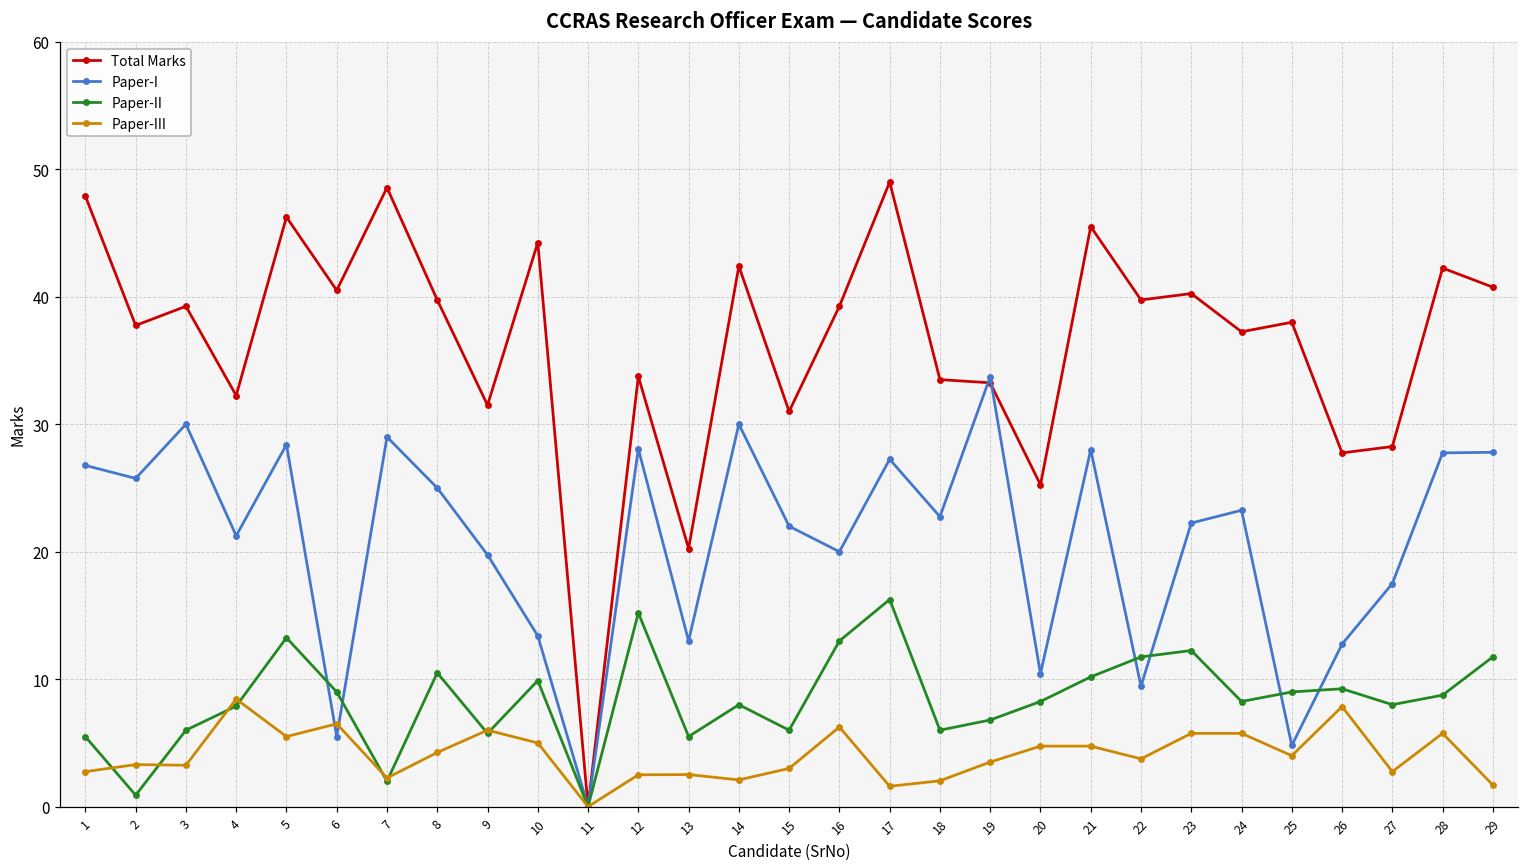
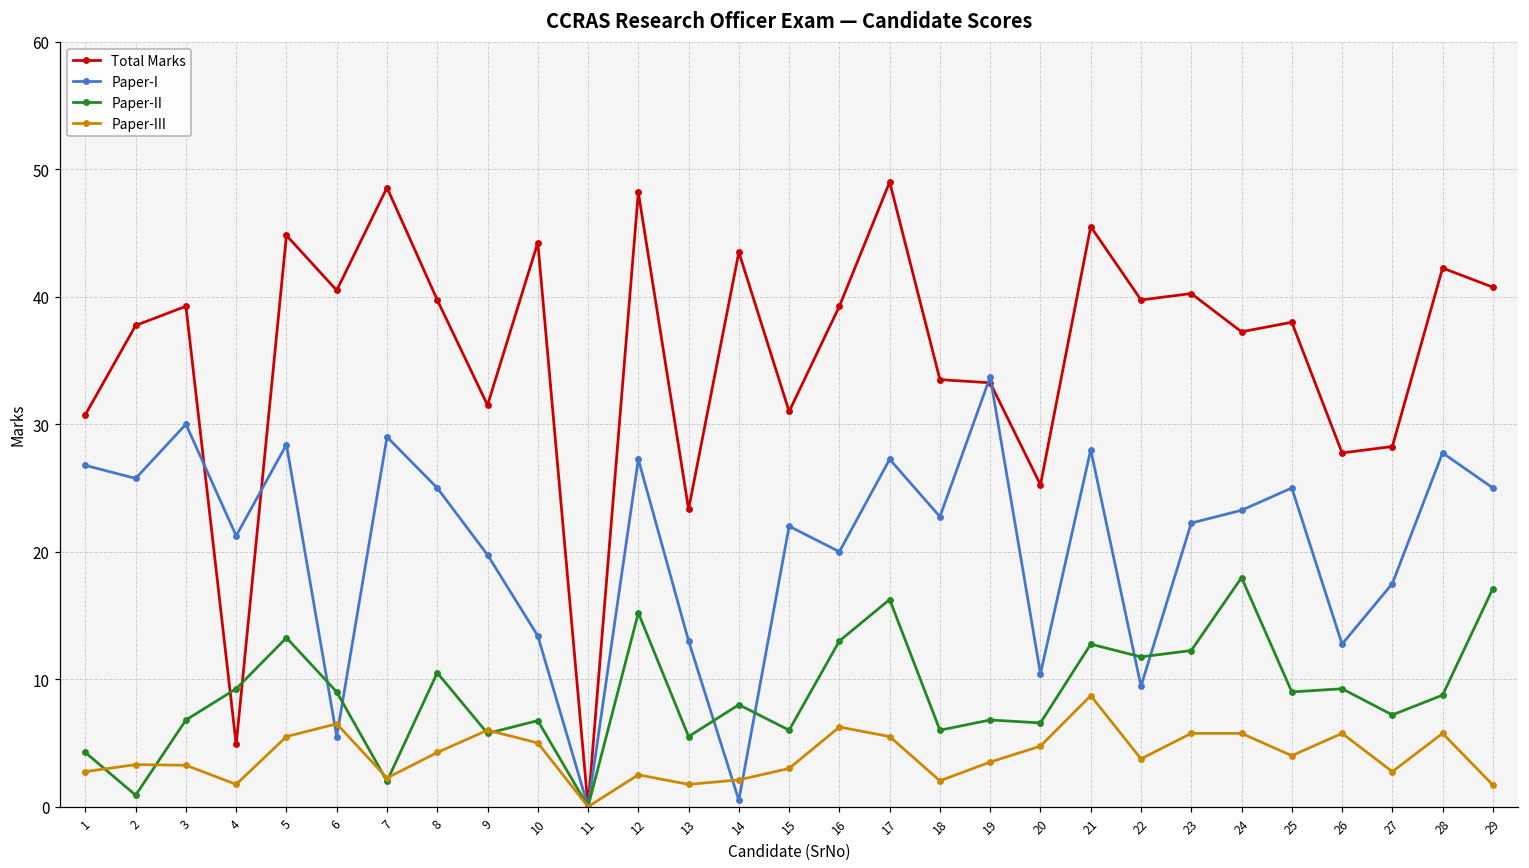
  {
    "Total Marks": {
-     "1": 47.9,
+     "1": 30.8,
      "2": 37.8,
      "3": 39.3,
-     "4": 32.3,
-     "5": 46.3,
+     "4": 4.9,
+     "5": 44.8,
      "6": 40.5,
      "7": 48.6,
      "8": 39.8,
      "9": 31.5,
      "10": 44.3,
-     "12": 33.8,
-     "13": 20.3,
-     "14": 42.4,
+     "12": 48.2,
+     "13": 23.3,
+     "14": 43.5,
      "15": 31.0,
      "16": 39.3,
      "17": 49.0,
      "18": 33.5,
      "19": 33.3,
      "20": 25.3,
      "21": 45.5,
      "22": 39.8,
      "23": 40.3,
      "24": 37.3,
      "25": 38.0,
      "26": 27.8,
      "27": 28.3,
      "28": 42.3,
      "29": 40.8
    },
    "Paper-I": {
      "1": 26.8,
      "2": 25.8,
      "3": 30.0,
      "4": 21.3,
      "5": 28.4,
      "6": 5.5,
      "7": 29.0,
      "8": 25.0,
      "9": 19.8,
      "10": 13.4,
-     "12": 28.1,
+     "12": 27.3,
      "13": 13.0,
-     "14": 30.0,
+     "14": 0.5,
      "15": 22.0,
      "16": 20.0,
      "17": 27.3,
      "18": 22.8,
      "19": 33.7,
      "20": 10.4,
      "21": 28.0,
      "22": 9.5,
      "23": 22.3,
      "24": 23.3,
-     "25": 4.8,
+     "25": 25.0,
      "26": 12.8,
      "27": 17.5,
      "28": 27.8,
-     "29": 27.8
+     "29": 25.0
    },
    "Paper-II": {
-     "1": 5.5,
+     "1": 4.3,
      "2": 0.9,
-     "3": 6.0,
-     "4": 7.9,
+     "3": 6.8,
+     "4": 9.3,
      "5": 13.3,
      "6": 9.0,
      "7": 2.0,
      "8": 10.5,
      "9": 5.8,
-     "10": 9.9,
+     "10": 6.8,
      "12": 15.2,
      "13": 5.5,
      "14": 8.0,
      "15": 6.0,
      "16": 13.0,
      "17": 16.3,
      "18": 6.0,
      "19": 6.8,
-     "20": 8.3,
-     "21": 10.2,
+     "20": 6.6,
+     "21": 12.8,
      "22": 11.8,
      "23": 12.3,
-     "24": 8.3,
+     "24": 18.0,
      "25": 9.0,
      "26": 9.3,
-     "27": 8.0,
+     "27": 7.2,
      "28": 8.8,
-     "29": 11.8
+     "29": 17.1
    },
    "Paper-III": {
      "1": 2.8,
      "2": 3.3,
      "3": 3.3,
-     "4": 8.4,
+     "4": 1.8,
      "5": 5.5,
      "6": 6.5,
      "7": 2.3,
      "8": 4.3,
      "9": 6.0,
      "10": 5.0,
      "12": 2.5,
-     "13": 2.5,
+     "13": 1.8,
      "14": 2.1,
      "15": 3.0,
      "16": 6.3,
-     "17": 1.6,
+     "17": 5.5,
      "18": 2.0,
      "19": 3.5,
      "20": 4.8,
-     "21": 4.8,
+     "21": 8.7,
      "22": 3.8,
      "23": 5.8,
      "24": 5.8,
      "25": 4.0,
-     "26": 7.9,
+     "26": 5.8,
      "27": 2.8,
      "28": 5.8,
      "29": 1.7
    }
  }
